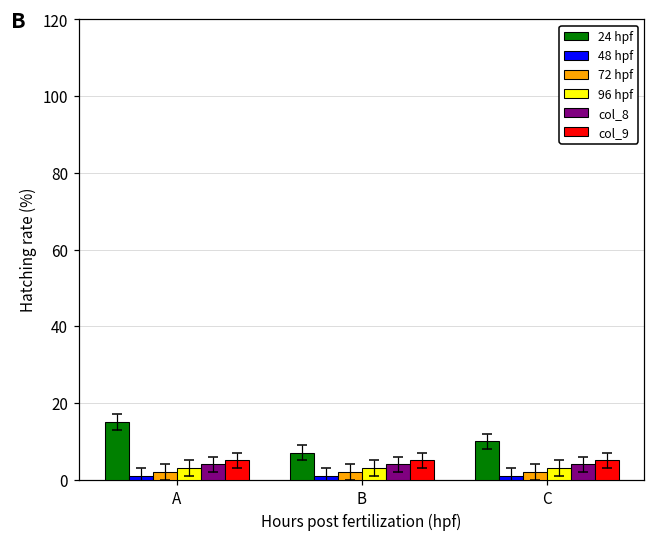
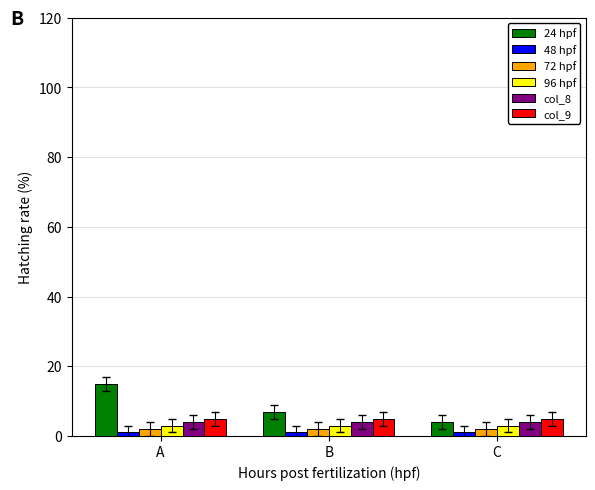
  {
    "24 hpf": {
      "A": 15,
      "B": 7,
-     "C": 10
+     "C": 4
    },
    "48 hpf": {
      "A": 1,
      "B": 1,
      "C": 1
    },
    "72 hpf": {
      "A": 2,
      "B": 2,
      "C": 2
    },
    "96 hpf": {
      "A": 3,
      "B": 3,
      "C": 3
    },
    "col_8": {
      "A": 4,
      "B": 4,
      "C": 4
    },
    "col_9": {
      "A": 5,
      "B": 5,
      "C": 5
    }
  }
